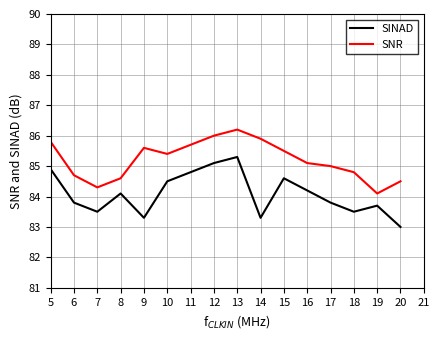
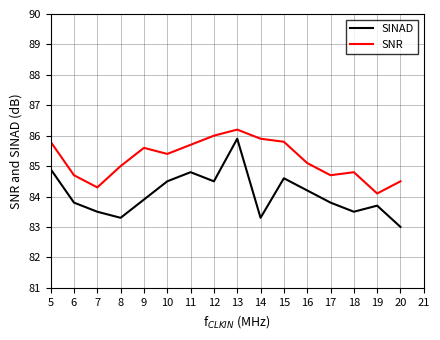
  {
    "SINAD": {
      "5": 84.9,
      "6": 83.8,
      "7": 83.5,
-     "8": 84.1,
-     "9": 83.3,
+     "8": 83.3,
+     "9": 83.9,
      "10": 84.5,
      "11": 84.8,
-     "12": 85.1,
-     "13": 85.3,
+     "12": 84.5,
+     "13": 85.9,
      "14": 83.3,
      "15": 84.6,
      "16": 84.2,
      "17": 83.8,
      "18": 83.5,
      "19": 83.7,
      "20": 83.0
    },
    "SNR": {
      "5": 85.8,
      "6": 84.7,
      "7": 84.3,
-     "8": 84.6,
+     "8": 85.0,
      "9": 85.6,
      "10": 85.4,
      "11": 85.7,
      "12": 86.0,
      "13": 86.2,
      "14": 85.9,
-     "15": 85.5,
+     "15": 85.8,
      "16": 85.1,
-     "17": 85.0,
+     "17": 84.7,
      "18": 84.8,
      "19": 84.1,
      "20": 84.5
    }
  }
